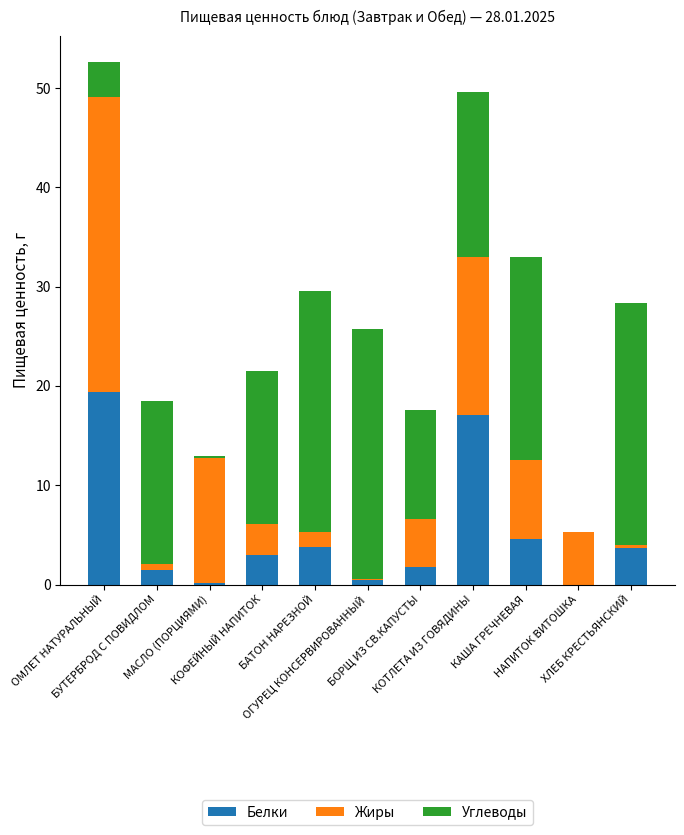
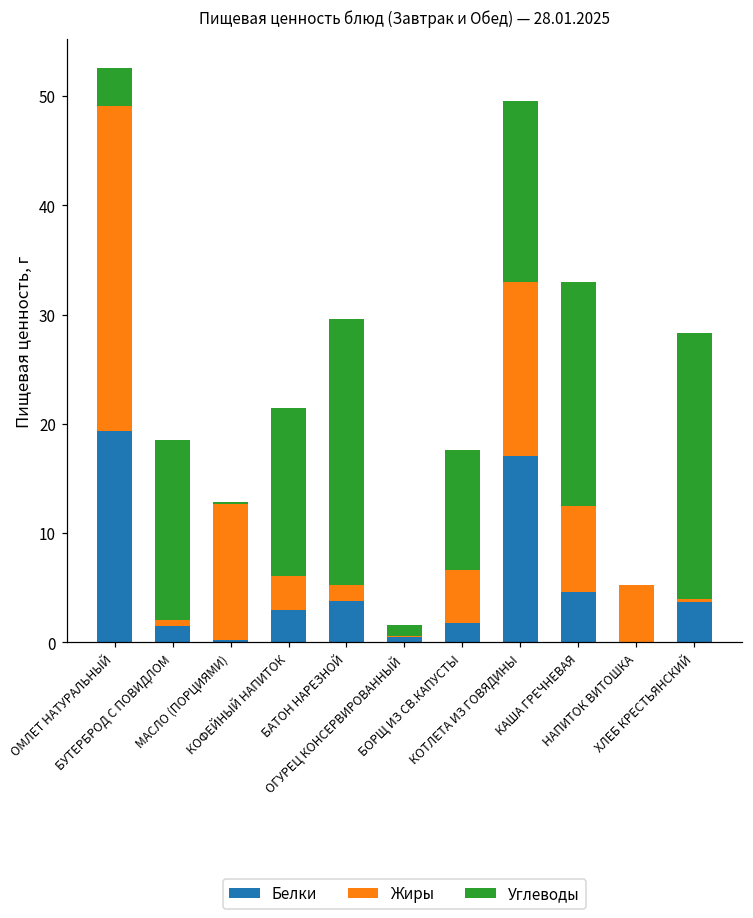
  {
    "Белки": {
      "ОМЛЕТ НАТУРАЛЬНЫЙ": 19,
      "БУТЕРБРОД С ПОВИДЛОМ": 2,
      "КОФЕЙНЫЙ НАПИТОК": 3,
      "БАТОН НАРЕЗНОЙ": 4,
      "ОГУРЕЦ КОНСЕРВИРОВАННЫЙ": 1,
      "БОРЩ ИЗ СВ.КАПУСТЫ": 2,
      "КОТЛЕТА ИЗ ГОВЯДИНЫ": 17,
      "КАША ГРЕЧНЕВАЯ": 5,
      "НАПИТОК ВИТОШКА": 0,
      "ХЛЕБ КРЕСТЬЯНСКИЙ": 4
    },
    "Жиры": {
      "ОМЛЕТ НАТУРАЛЬНЫЙ": 30,
      "БУТЕРБРОД С ПОВИДЛОМ": 1,
      "МАСЛО (ПОРЦИЯМИ)": 13,
      "КОФЕЙНЫЙ НАПИТОК": 3,
      "БАТОН НАРЕЗНОЙ": 2,
      "БОРЩ ИЗ СВ.КАПУСТЫ": 5,
      "КОТЛЕТА ИЗ ГОВЯДИНЫ": 16,
      "КАША ГРЕЧНЕВАЯ": 8,
      "НАПИТОК ВИТОШКА": 5,
      "ХЛЕБ КРЕСТЬЯНСКИЙ": 0
    },
    "Углеводы": {
      "ОМЛЕТ НАТУРАЛЬНЫЙ": 4,
      "БУТЕРБРОД С ПОВИДЛОМ": 16,
      "КОФЕЙНЫЙ НАПИТОК": 15,
      "БАТОН НАРЕЗНОЙ": 24,
-     "ОГУРЕЦ КОНСЕРВИРОВАННЫЙ": 25,
+     "ОГУРЕЦ КОНСЕРВИРОВАННЫЙ": 1,
      "БОРЩ ИЗ СВ.КАПУСТЫ": 11,
      "КОТЛЕТА ИЗ ГОВЯДИНЫ": 17,
      "КАША ГРЕЧНЕВАЯ": 21,
      "НАПИТОК ВИТОШКА": 0,
      "ХЛЕБ КРЕСТЬЯНСКИЙ": 24
    }
  }
